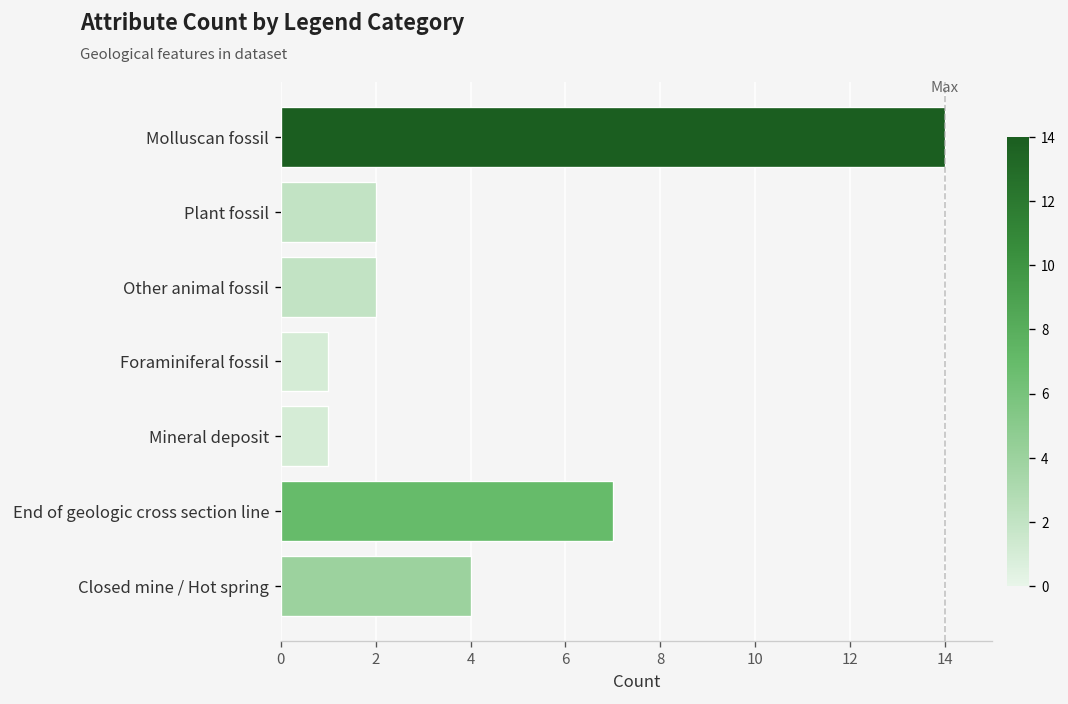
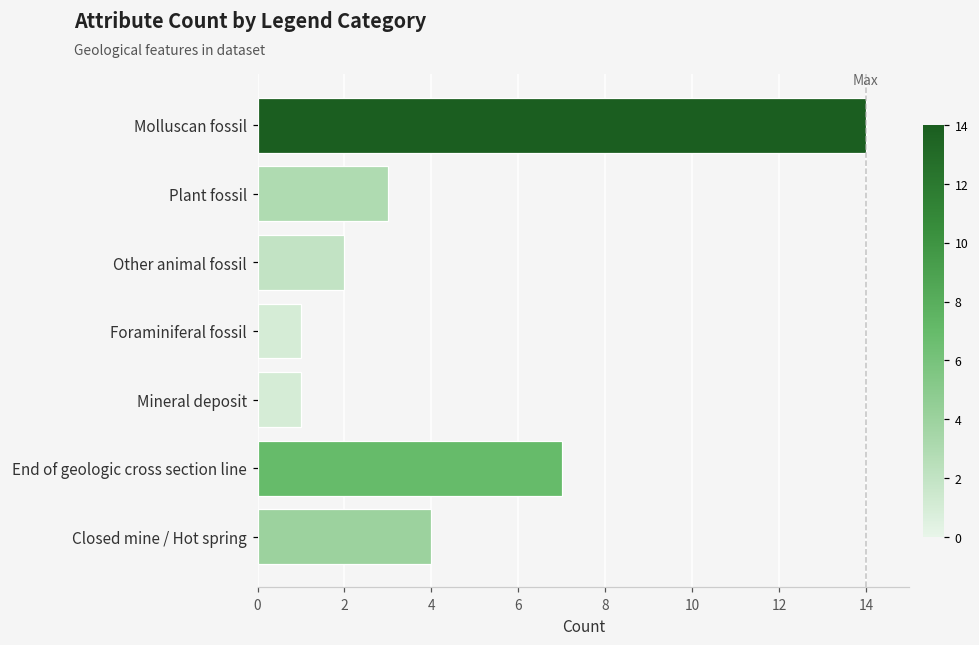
  {
    "Molluscan fossil": 14,
-   "Plant fossil": 2,
+   "Plant fossil": 3,
    "Other animal fossil": 2,
    "Foraminiferal fossil": 1,
    "Mineral deposit": 1,
    "End of geologic cross section line": 7,
    "Closed mine / Hot spring": 4
  }
